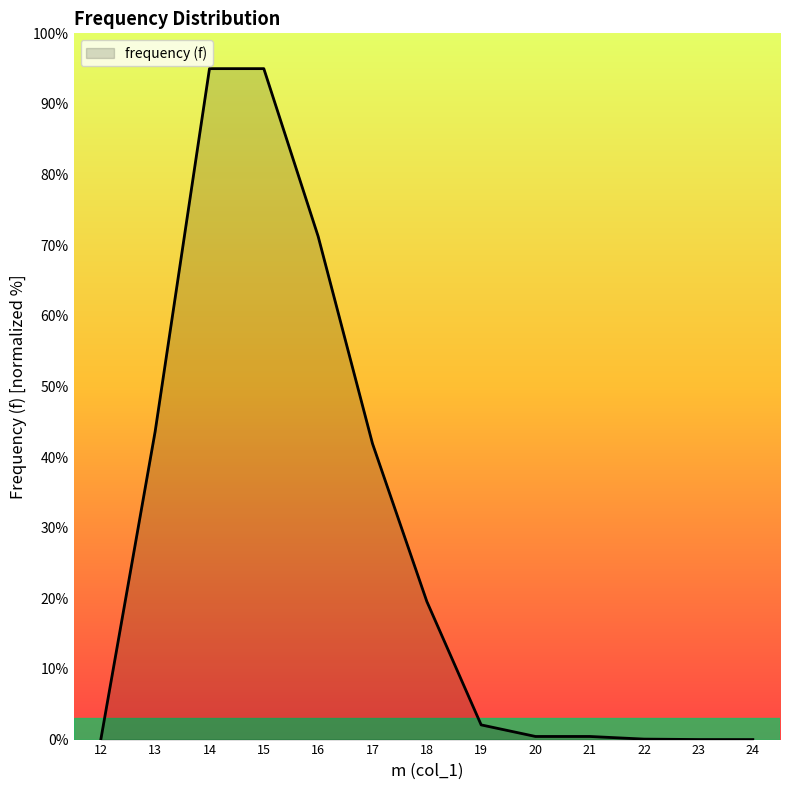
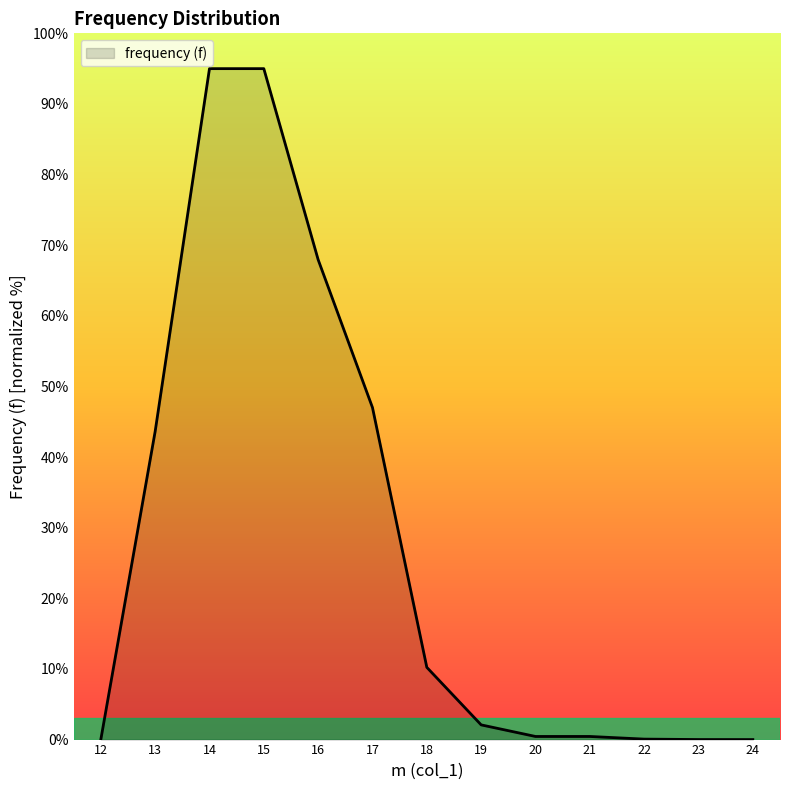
  {
    "13": "44%",
    "14": "95%",
    "15": "95%",
-   "16": "71%",
-   "17": "42%",
-   "18": "20%"
+   "16": "68%",
+   "17": "47%",
+   "18": "10%"
  }
